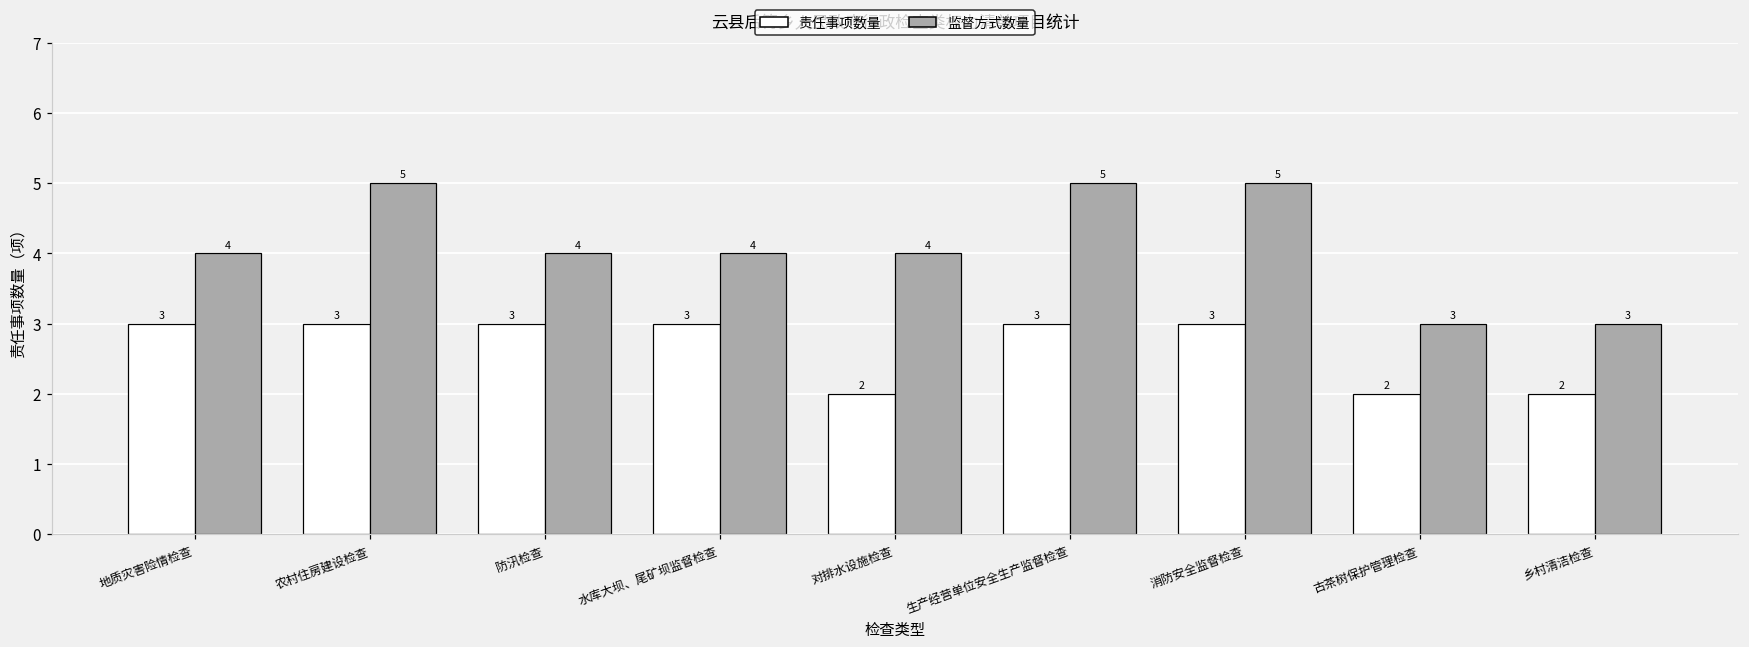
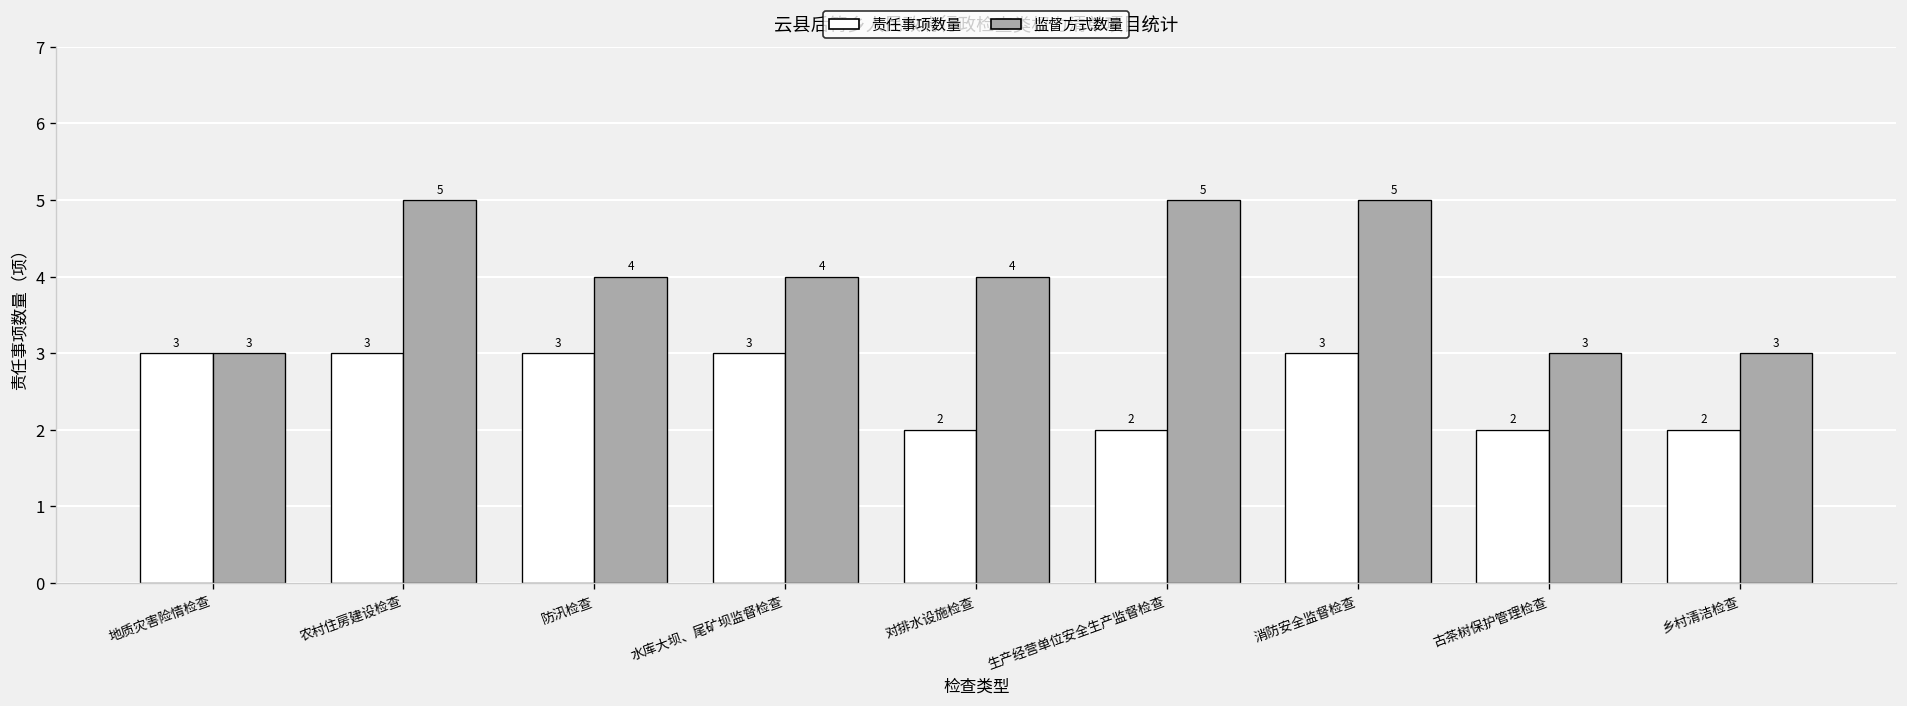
  {
    "责任事项数量": {
      "地质灾害险情检查": 3,
      "农村住房建设检查": 3,
      "防汛检查": 3,
      "水库大坝、尾矿坝监督检查": 3,
      "对排水设施检查": 2,
-     "生产经营单位安全生产监督检查": 3,
+     "生产经营单位安全生产监督检查": 2,
      "消防安全监督检查": 3,
      "古茶树保护管理检查": 2,
      "乡村清洁检查": 2
    },
    "监督方式数量": {
-     "地质灾害险情检查": 4,
+     "地质灾害险情检查": 3,
      "农村住房建设检查": 5,
      "防汛检查": 4,
      "水库大坝、尾矿坝监督检查": 4,
      "对排水设施检查": 4,
      "生产经营单位安全生产监督检查": 5,
      "消防安全监督检查": 5,
      "古茶树保护管理检查": 3,
      "乡村清洁检查": 3
    }
  }
